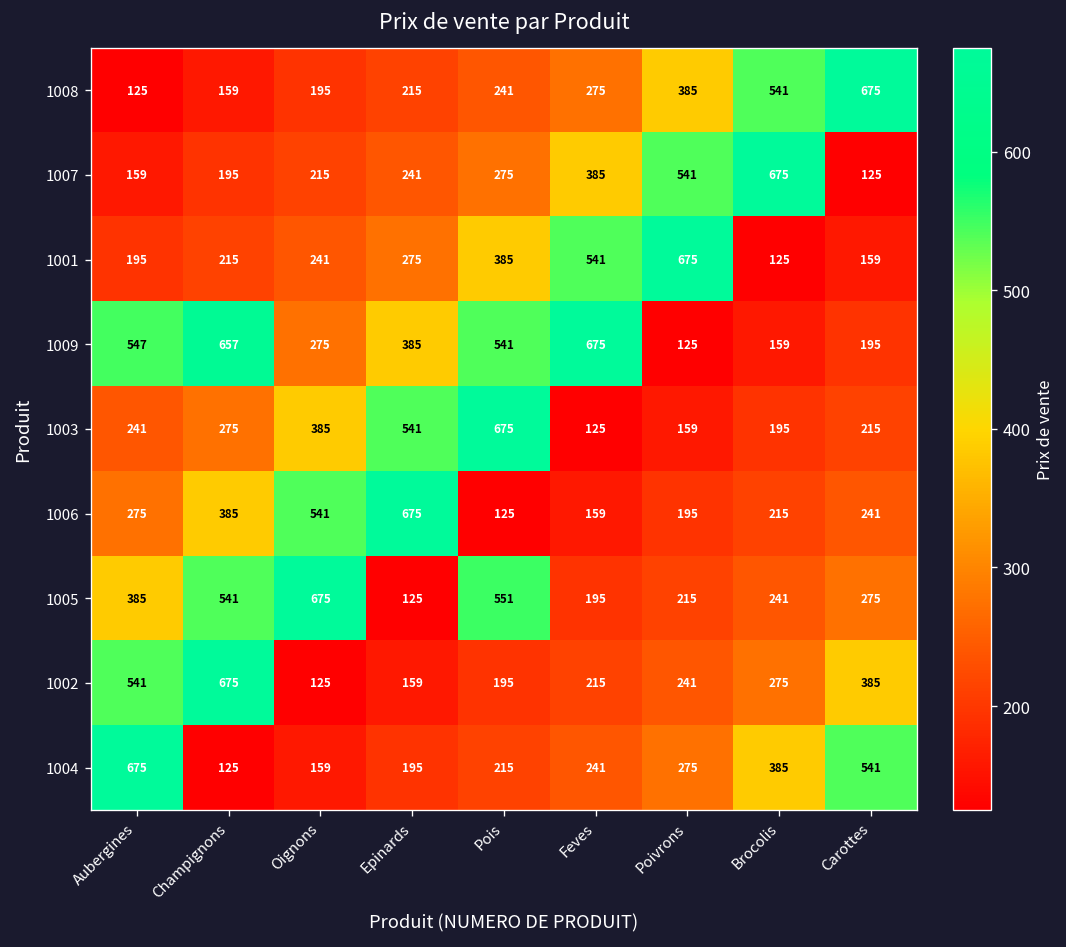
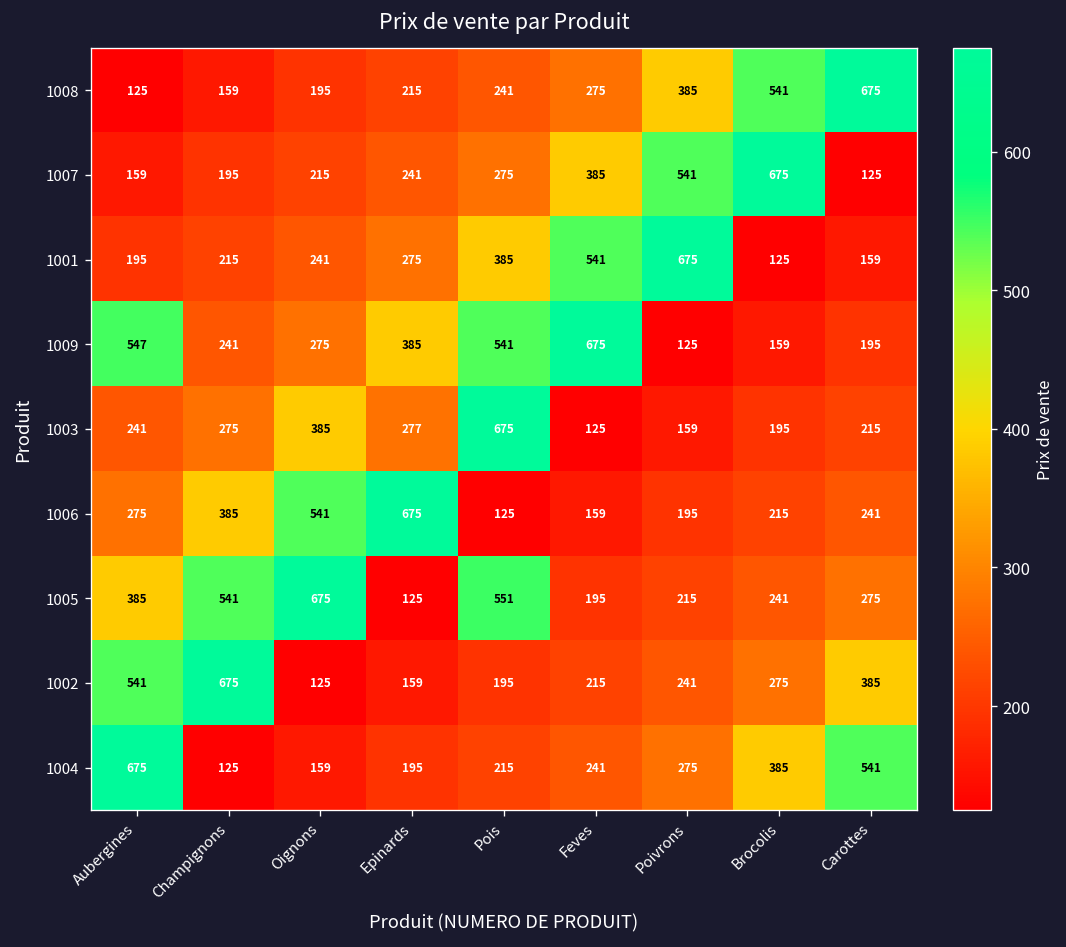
  {
    "1008": {
      "Aubergines": 125,
      "Champignons": 159,
      "Oignons": 195,
      "Epinards": 215,
      "Pois": 241,
      "Feves": 275,
      "Poivrons": 385,
      "Brocolis": 541,
      "Carottes": 675
    },
    "1007": {
      "Aubergines": 159,
      "Champignons": 195,
      "Oignons": 215,
      "Epinards": 241,
      "Pois": 275,
      "Feves": 385,
      "Poivrons": 541,
      "Brocolis": 675,
      "Carottes": 125
    },
    "1001": {
      "Aubergines": 195,
      "Champignons": 215,
      "Oignons": 241,
      "Epinards": 275,
      "Pois": 385,
      "Feves": 541,
      "Poivrons": 675,
      "Brocolis": 125,
      "Carottes": 159
    },
    "1009": {
      "Aubergines": 547,
-     "Champignons": 657,
+     "Champignons": 241,
      "Oignons": 275,
      "Epinards": 385,
      "Pois": 541,
      "Feves": 675,
      "Poivrons": 125,
      "Brocolis": 159,
      "Carottes": 195
    },
    "1003": {
      "Aubergines": 241,
      "Champignons": 275,
      "Oignons": 385,
-     "Epinards": 541,
+     "Epinards": 277,
      "Pois": 675,
      "Feves": 125,
      "Poivrons": 159,
      "Brocolis": 195,
      "Carottes": 215
    },
    "1006": {
      "Aubergines": 275,
      "Champignons": 385,
      "Oignons": 541,
      "Epinards": 675,
      "Pois": 125,
      "Feves": 159,
      "Poivrons": 195,
      "Brocolis": 215,
      "Carottes": 241
    },
    "1005": {
      "Aubergines": 385,
      "Champignons": 541,
      "Oignons": 675,
      "Epinards": 125,
      "Pois": 551,
      "Feves": 195,
      "Poivrons": 215,
      "Brocolis": 241,
      "Carottes": 275
    },
    "1002": {
      "Aubergines": 541,
      "Champignons": 675,
      "Oignons": 125,
      "Epinards": 159,
      "Pois": 195,
      "Feves": 215,
      "Poivrons": 241,
      "Brocolis": 275,
      "Carottes": 385
    },
    "1004": {
      "Aubergines": 675,
      "Champignons": 125,
      "Oignons": 159,
      "Epinards": 195,
      "Pois": 215,
      "Feves": 241,
      "Poivrons": 275,
      "Brocolis": 385,
      "Carottes": 541
    }
  }
